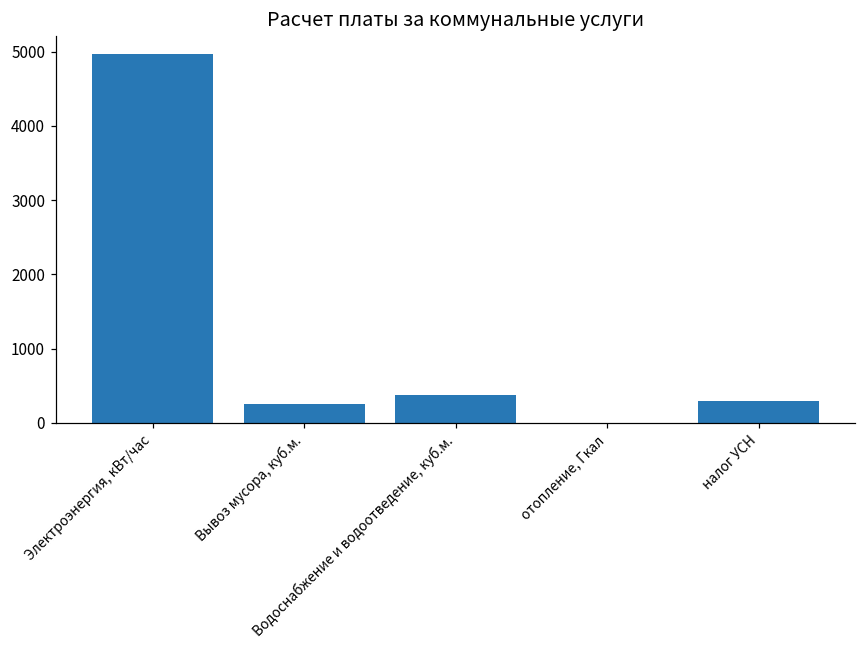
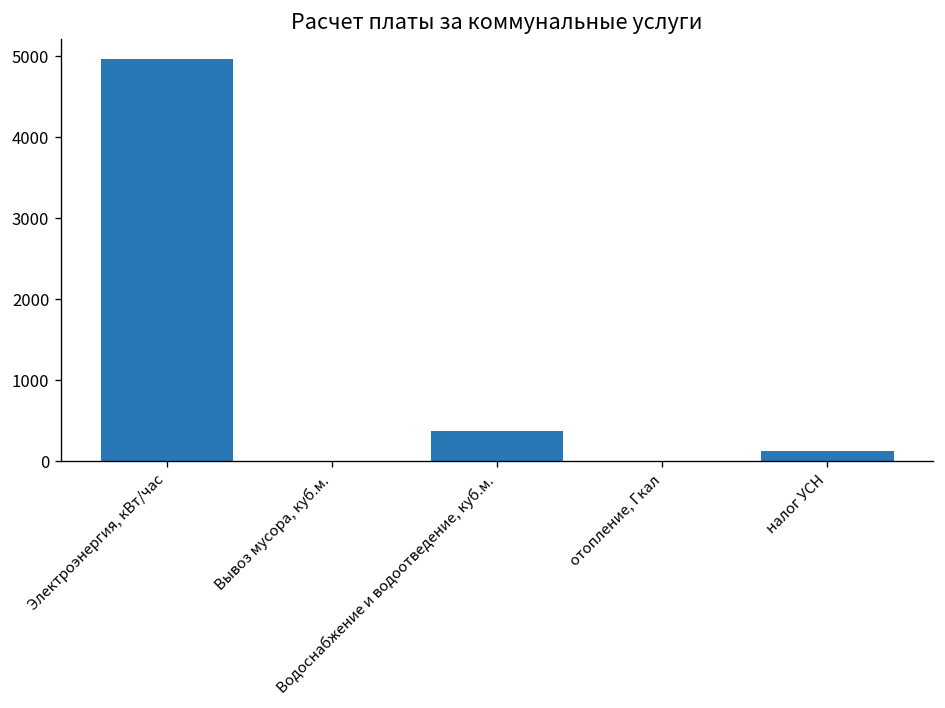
  {
    "Электроэнергия, кВт/час": 5000,
-   "Вывоз мусора, куб.м.": 200,
+   "Вывоз мусора, куб.м.": 0,
    "Водоснабжение и водоотведение, куб.м.": 400,
    "отопление, Гкал": 0,
-   "налог УСН": 300
+   "налог УСН": 100
  }
